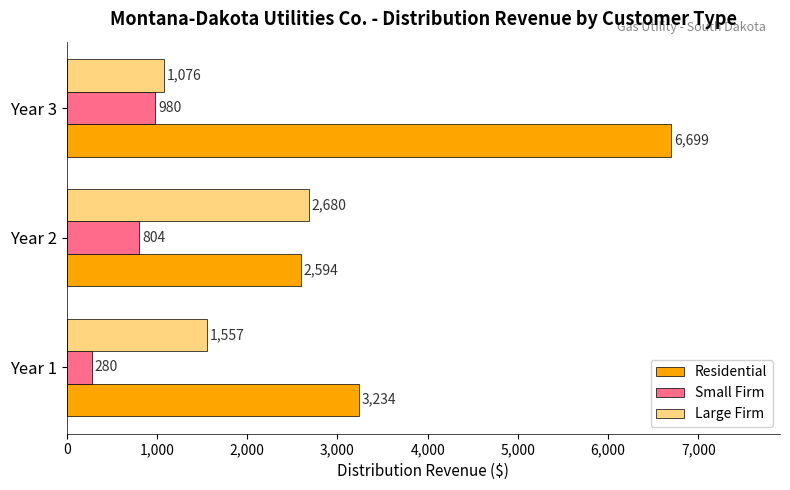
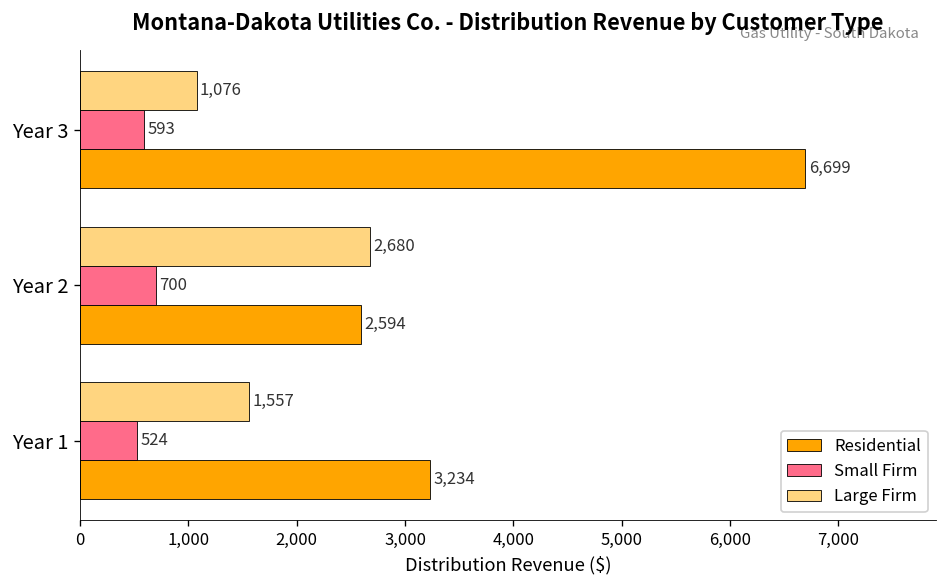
  {
    "Residential": {
      "Year 3": "6,699",
      "Year 2": "2,594",
      "Year 1": "3,234"
    },
    "Small Firm": {
-     "Year 3": "980",
-     "Year 2": "804",
-     "Year 1": "280"
+     "Year 3": "593",
+     "Year 2": "700",
+     "Year 1": "524"
    },
    "Large Firm": {
      "Year 3": "1,076",
      "Year 2": "2,680",
      "Year 1": "1,557"
    }
  }
